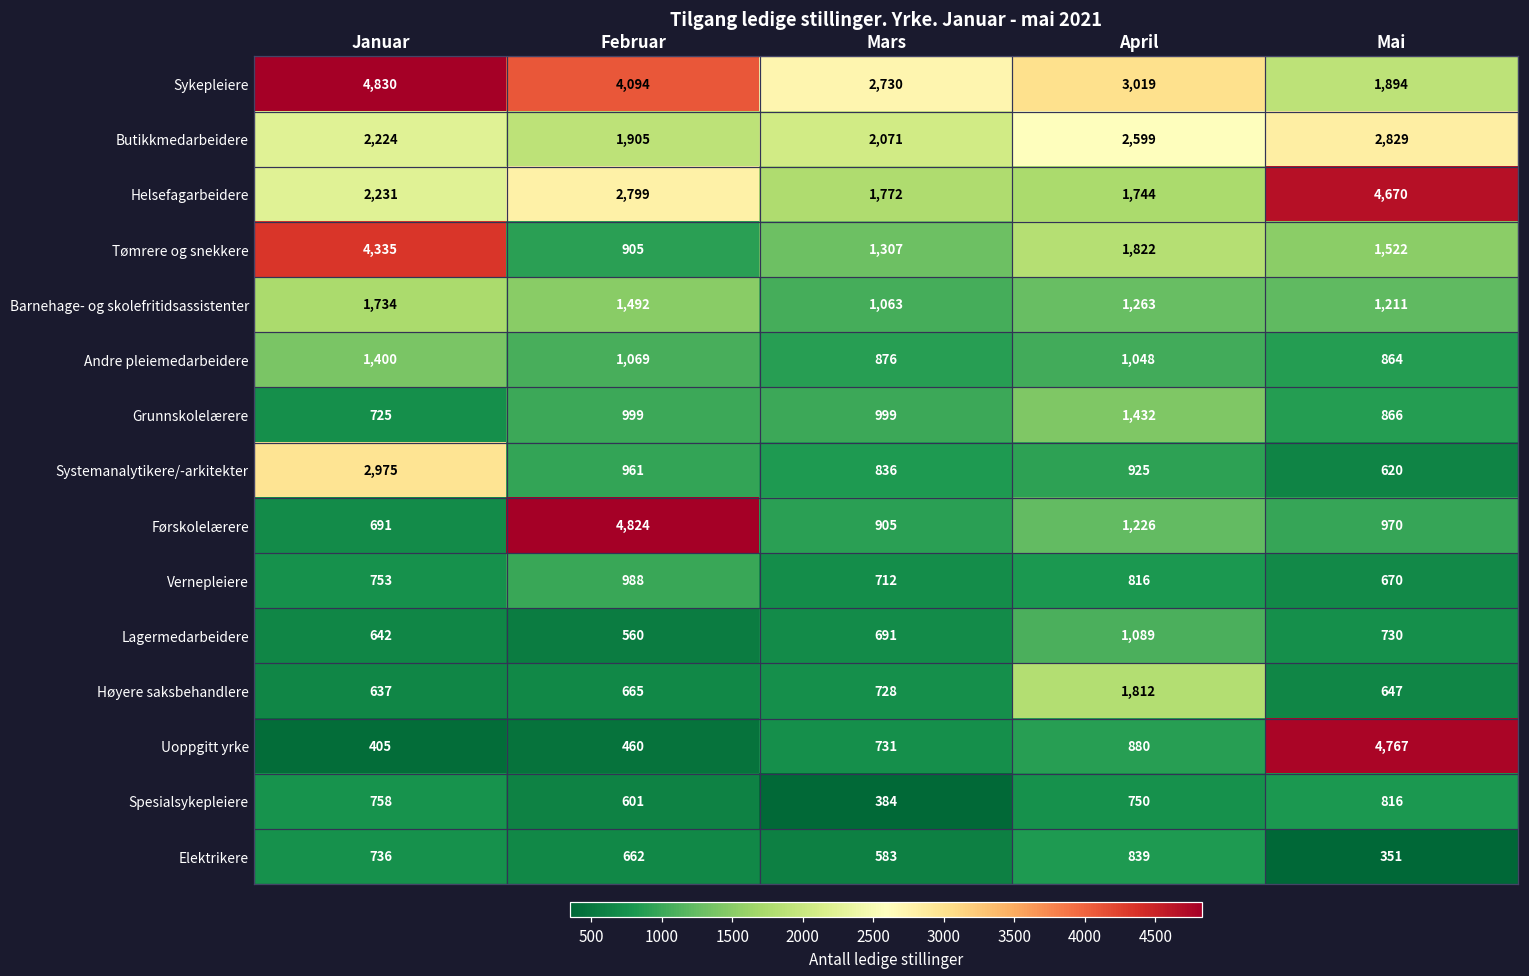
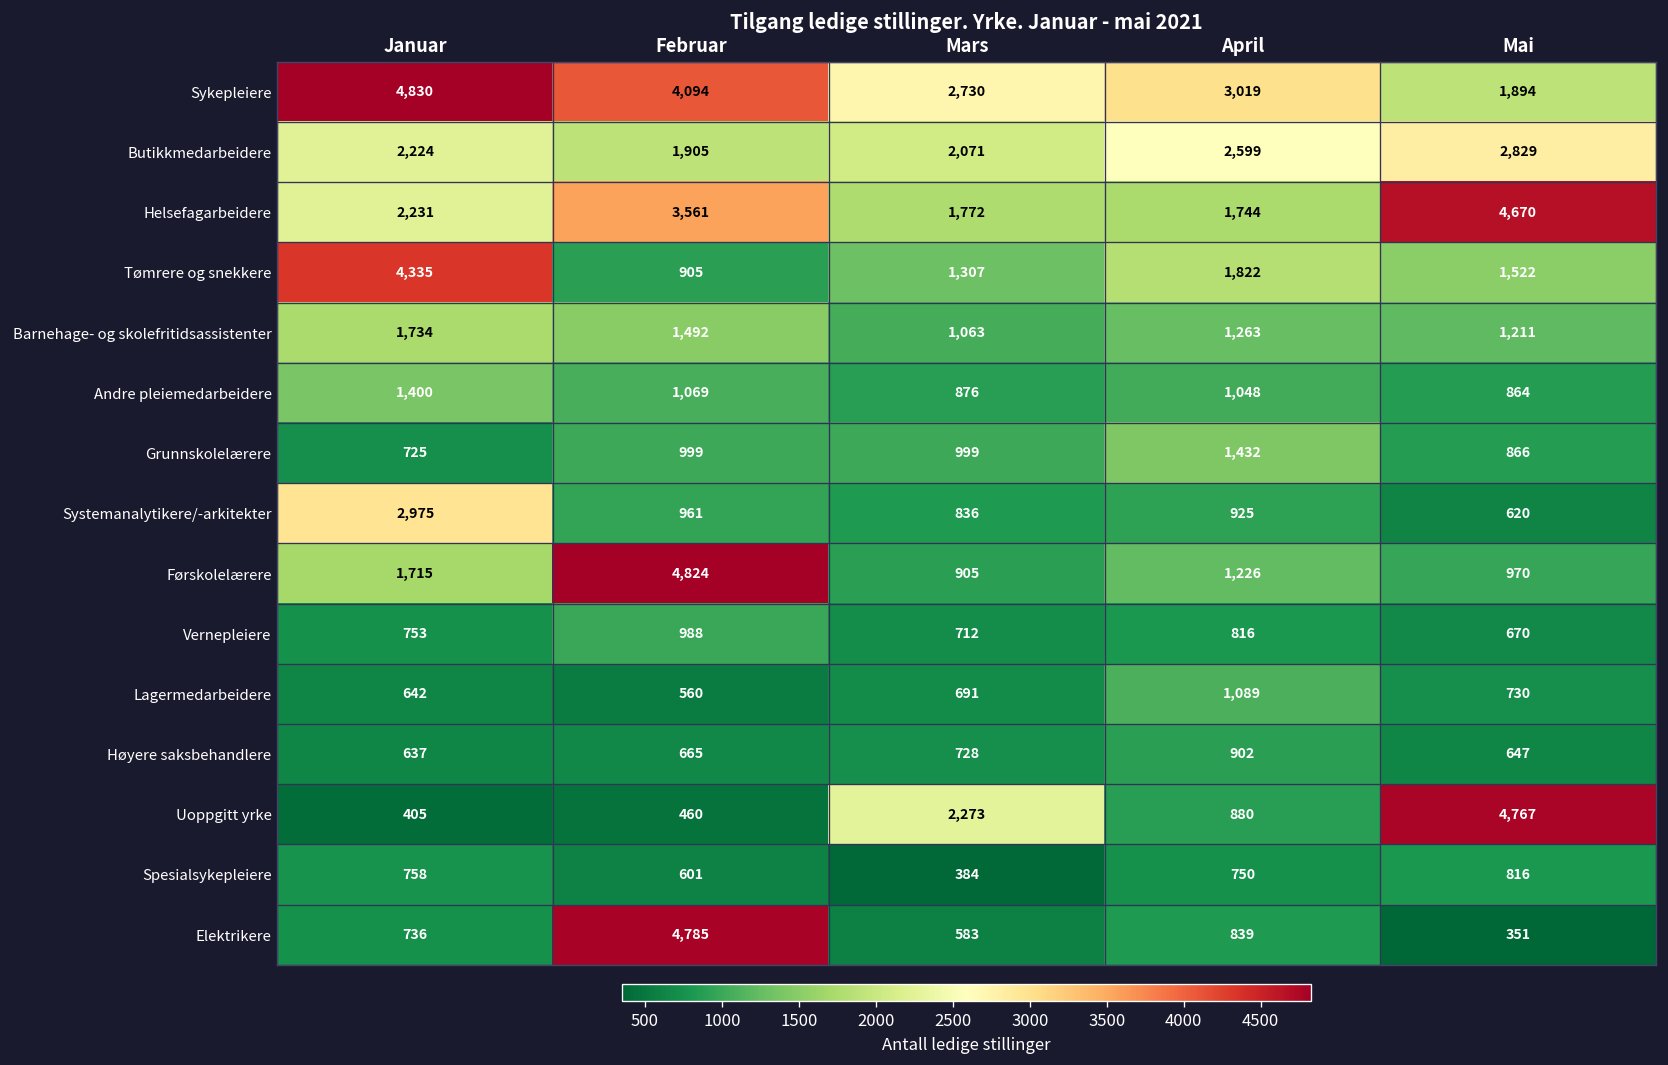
  {
    "Sykepleiere": {
      "Januar": "4,830",
      "Februar": "4,094",
      "Mars": "2,730",
      "April": "3,019",
      "Mai": "1,894"
    },
    "Butikkmedarbeidere": {
      "Januar": "2,224",
      "Februar": "1,905",
      "Mars": "2,071",
      "April": "2,599",
      "Mai": "2,829"
    },
    "Helsefagarbeidere": {
      "Januar": "2,231",
-     "Februar": "2,799",
+     "Februar": "3,561",
      "Mars": "1,772",
      "April": "1,744",
      "Mai": "4,670"
    },
    "Tømrere og snekkere": {
      "Januar": "4,335",
      "Februar": "905",
      "Mars": "1,307",
      "April": "1,822",
      "Mai": "1,522"
    },
    "Barnehage- og skolefritidsassistenter": {
      "Januar": "1,734",
      "Februar": "1,492",
      "Mars": "1,063",
      "April": "1,263",
      "Mai": "1,211"
    },
    "Andre pleiemedarbeidere": {
      "Januar": "1,400",
      "Februar": "1,069",
      "Mars": "876",
      "April": "1,048",
      "Mai": "864"
    },
    "Grunnskolelærere": {
      "Januar": "725",
      "Februar": "999",
      "Mars": "999",
      "April": "1,432",
      "Mai": "866"
    },
    "Systemanalytikere/-arkitekter": {
      "Januar": "2,975",
      "Februar": "961",
      "Mars": "836",
      "April": "925",
      "Mai": "620"
    },
    "Førskolelærere": {
-     "Januar": "691",
+     "Januar": "1,715",
      "Februar": "4,824",
      "Mars": "905",
      "April": "1,226",
      "Mai": "970"
    },
    "Vernepleiere": {
      "Januar": "753",
      "Februar": "988",
      "Mars": "712",
      "April": "816",
      "Mai": "670"
    },
    "Lagermedarbeidere": {
      "Januar": "642",
      "Februar": "560",
      "Mars": "691",
      "April": "1,089",
      "Mai": "730"
    },
    "Høyere saksbehandlere": {
      "Januar": "637",
      "Februar": "665",
      "Mars": "728",
-     "April": "1,812",
+     "April": "902",
      "Mai": "647"
    },
    "Uoppgitt yrke": {
      "Januar": "405",
      "Februar": "460",
-     "Mars": "731",
+     "Mars": "2,273",
      "April": "880",
      "Mai": "4,767"
    },
    "Spesialsykepleiere": {
      "Januar": "758",
      "Februar": "601",
      "Mars": "384",
      "April": "750",
      "Mai": "816"
    },
    "Elektrikere": {
      "Januar": "736",
-     "Februar": "662",
+     "Februar": "4,785",
      "Mars": "583",
      "April": "839",
      "Mai": "351"
    }
  }
